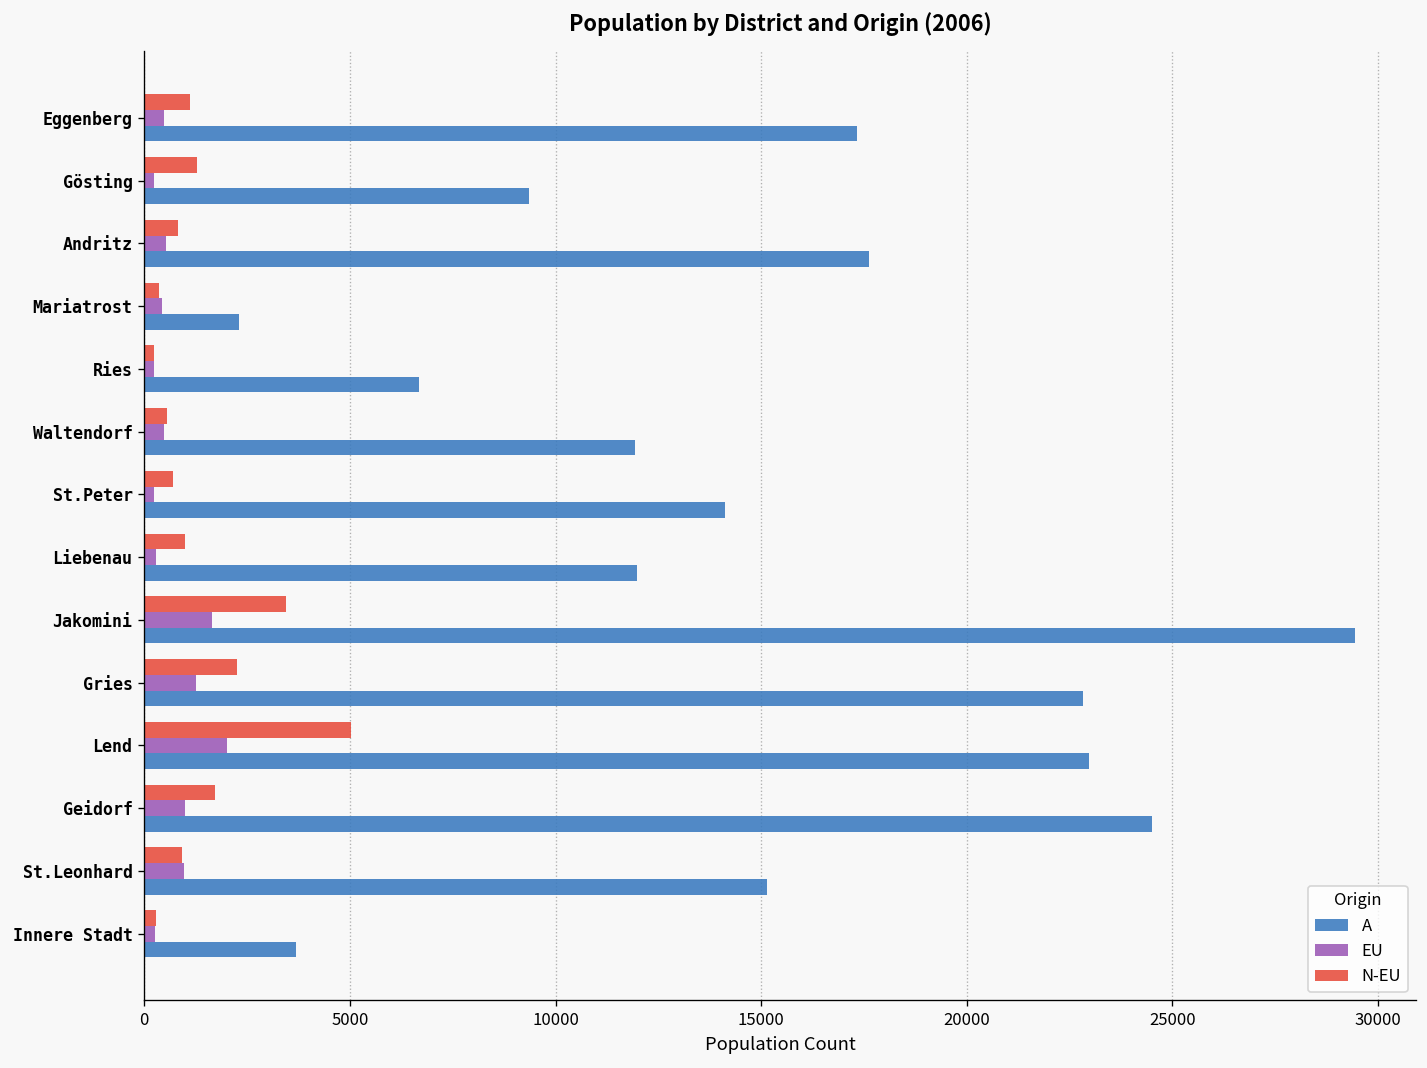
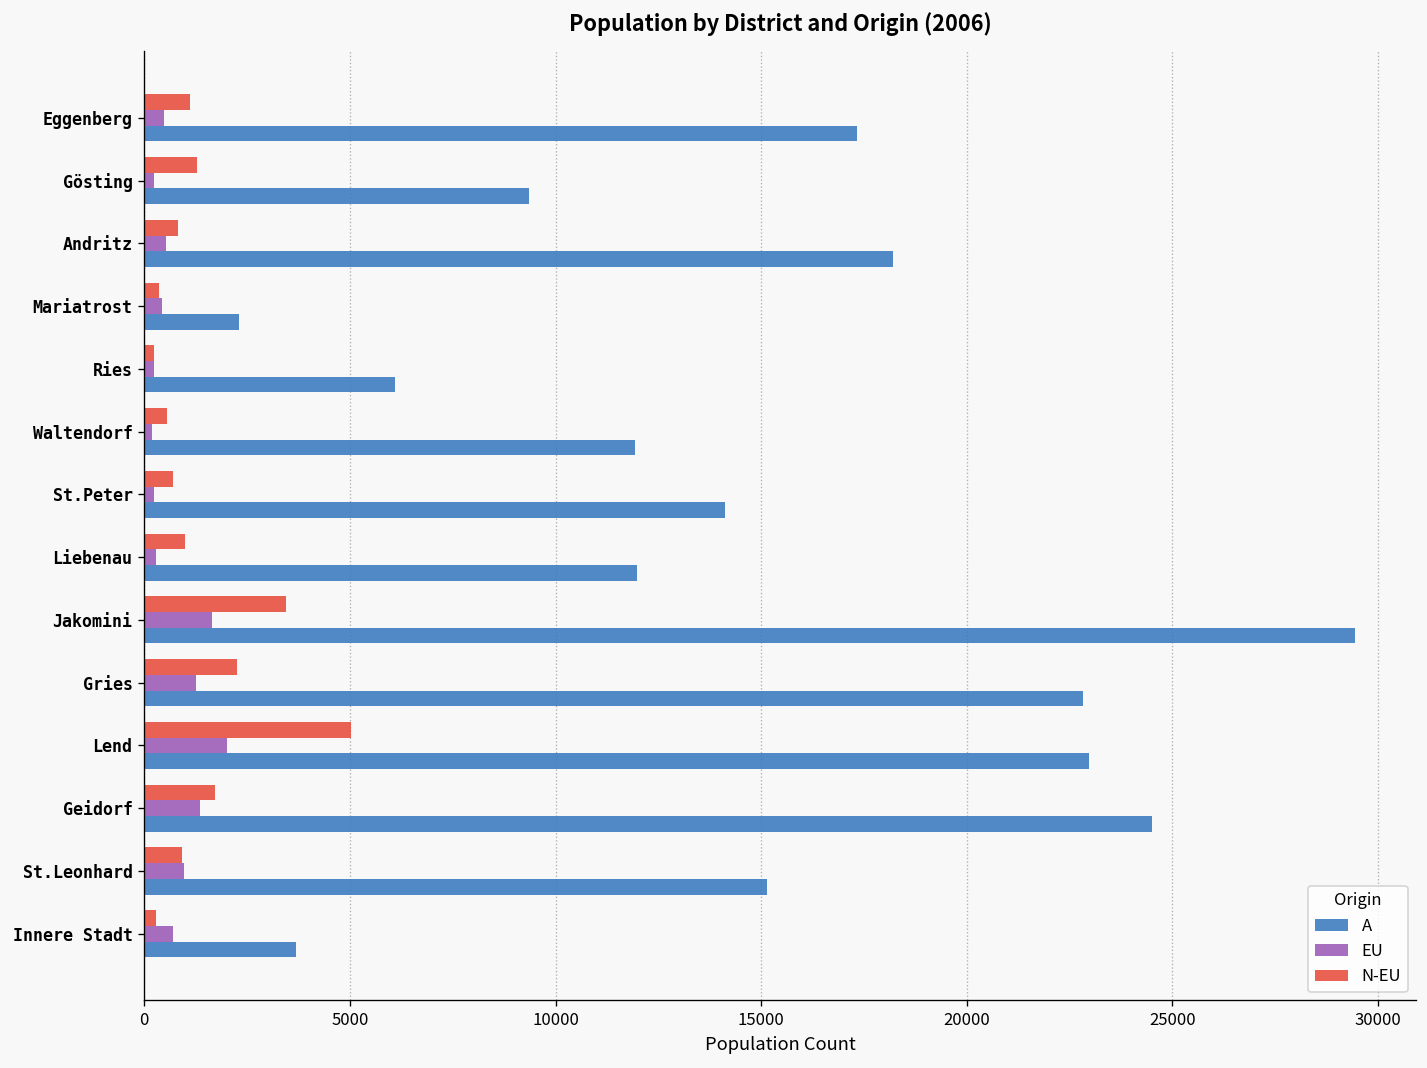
  {
    "A": {
      "Eggenberg": 17300,
      "Gösting": 9300,
-     "Andritz": 17600,
+     "Andritz": 18200,
      "Mariatrost": 2300,
-     "Ries": 6700,
+     "Ries": 6100,
      "Waltendorf": 11900,
      "St.Peter": 14100,
      "Liebenau": 12000,
      "Jakomini": 29400,
      "Gries": 22800,
      "Lend": 23000,
      "Geidorf": 24500,
      "St.Leonhard": 15100,
      "Innere Stadt": 3700
    },
    "EU": {
      "Eggenberg": 500,
      "Gösting": 200,
      "Andritz": 500,
      "Mariatrost": 400,
      "Ries": 200,
-     "Waltendorf": 500,
+     "Waltendorf": 200,
      "St.Peter": 200,
      "Liebenau": 300,
      "Jakomini": 1700,
      "Gries": 1300,
      "Lend": 2000,
-     "Geidorf": 1000,
+     "Geidorf": 1400,
      "St.Leonhard": 1000,
-     "Innere Stadt": 300
+     "Innere Stadt": 700
    },
    "N-EU": {
      "Eggenberg": 1100,
      "Gösting": 1300,
      "Andritz": 800,
      "Mariatrost": 400,
      "Ries": 200,
      "Waltendorf": 500,
      "St.Peter": 700,
      "Liebenau": 1000,
      "Jakomini": 3500,
      "Gries": 2300,
      "Lend": 5000,
      "Geidorf": 1700,
      "St.Leonhard": 900,
      "Innere Stadt": 300
    }
  }
